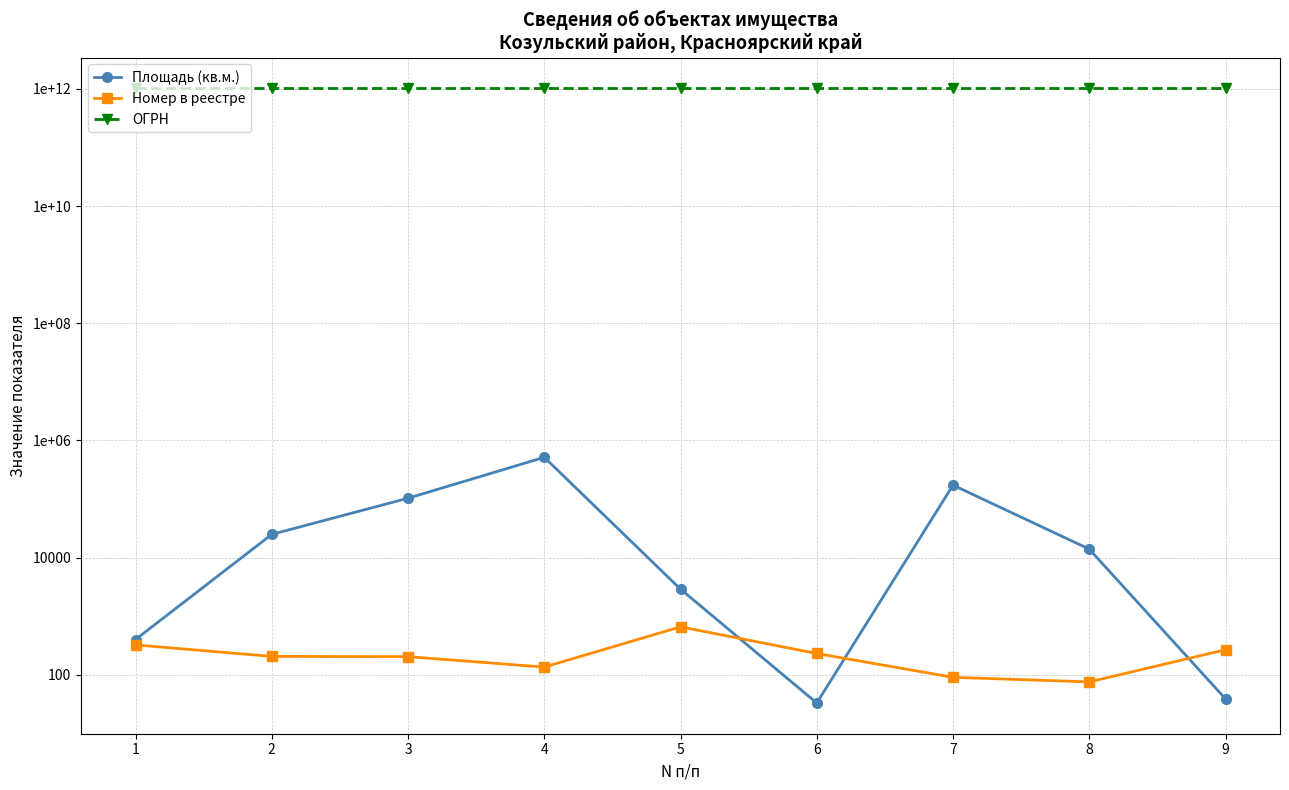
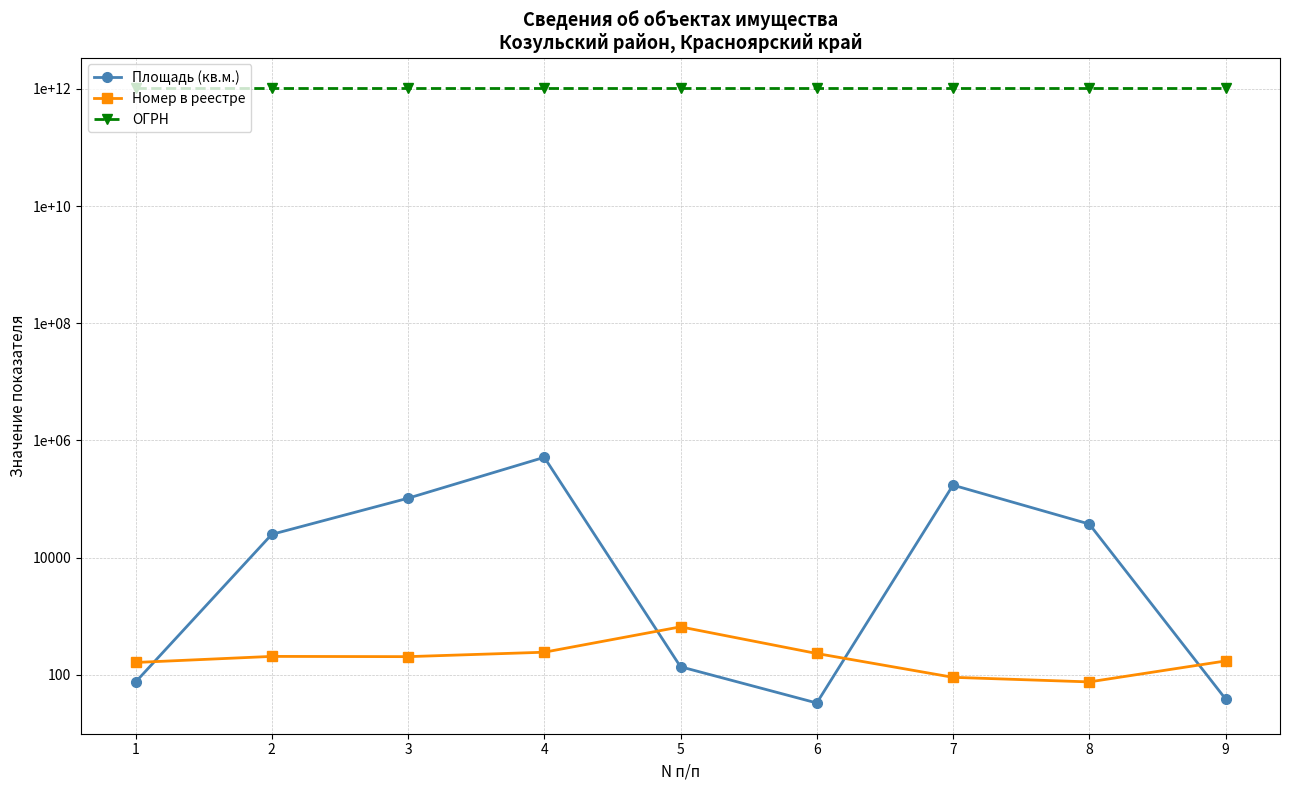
  {
    "Площадь (кв.м.)": {
-     "1": 400,
+     "1": 80,
      "2": 25000,
      "3": 100000,
      "4": 500000,
-     "5": 3000,
+     "5": 140,
      "6": 30,
      "7": 170000,
-     "8": 14000,
+     "8": 40000,
      "9": 40
    },
    "Номер в реестре": {
-     "1": 300,
+     "1": 160,
      "2": 210,
      "3": 210,
-     "4": 140,
+     "4": 240,
      "5": 700,
      "6": 230,
      "7": 90,
      "8": 80,
-     "9": 300
+     "9": 170
    },
    "ОГРН": {
      "2": 1000000000000,
      "3": 1000000000000,
      "4": 1000000000000,
      "5": 1000000000000,
      "6": 1000000000000,
      "7": 1000000000000,
      "8": 1000000000000,
      "9": 1000000000000
    }
  }
